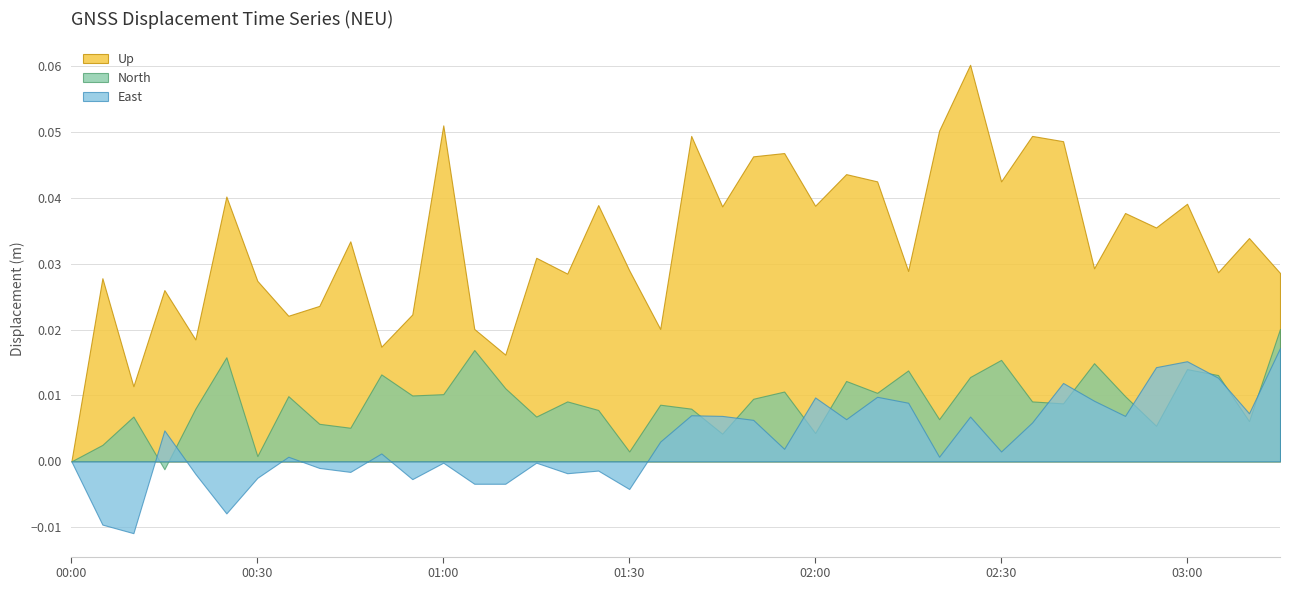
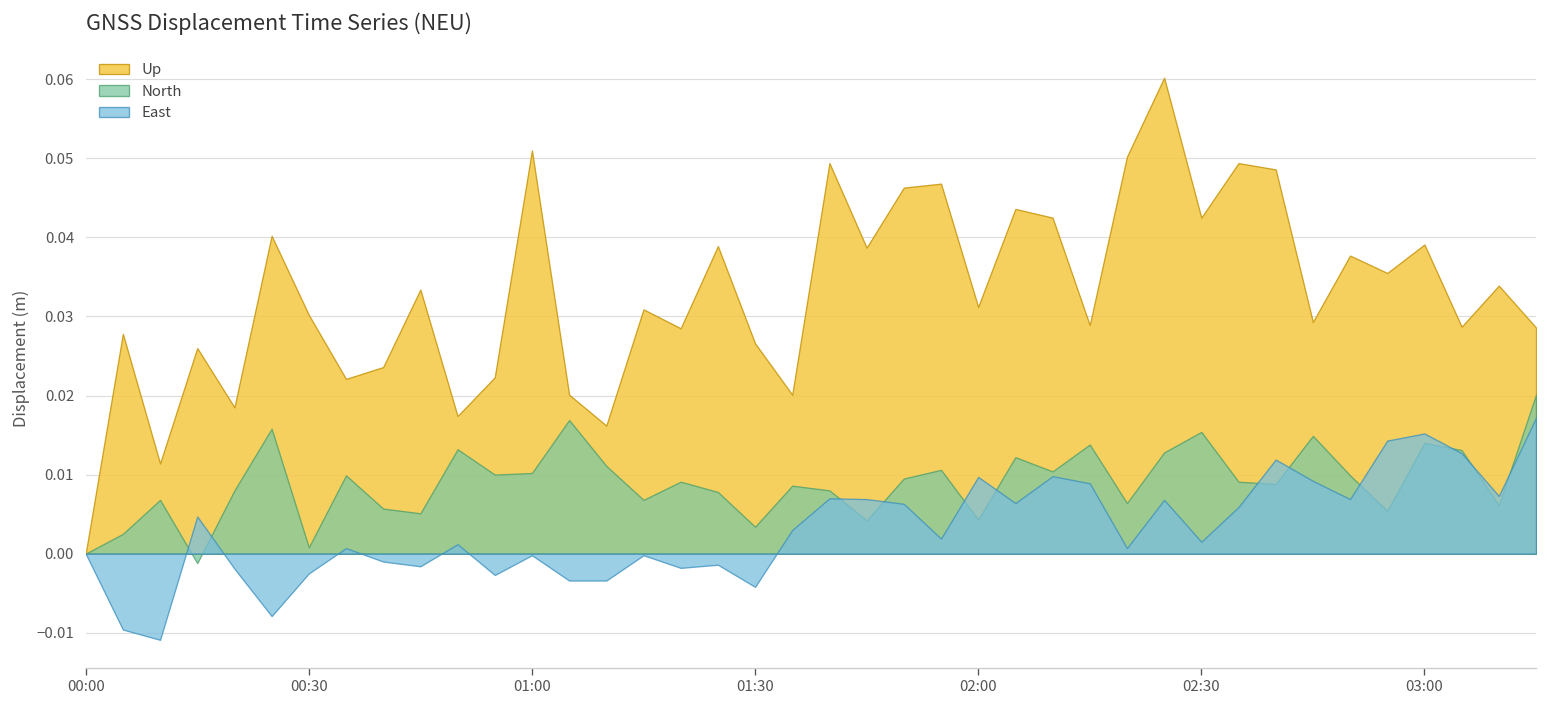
  {
    "Up": {
-     "00:30": 0.027,
+     "00:30": 0.030,
      "01:00": 0.051,
-     "01:30": 0.029,
-     "02:00": 0.039,
+     "01:30": 0.027,
+     "02:00": 0.031,
      "02:30": 0.043,
      "03:00": 0.039
    },
    "North": {
-     "01:30": 0.002
+     "01:30": 0.003
    }
  }
